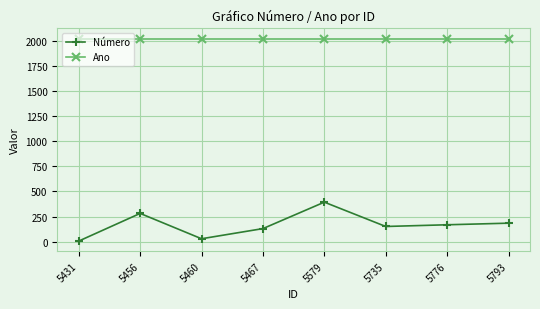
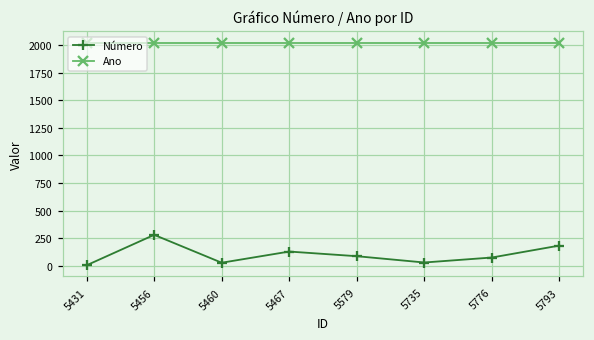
  {
    "Número": {
      "5431": 10,
      "5456": 280,
      "5460": 30,
      "5467": 130,
-     "5579": 390,
-     "5735": 150,
-     "5776": 170,
+     "5579": 90,
+     "5735": 30,
+     "5776": 80,
      "5793": 190
    },
    "Ano": {
      "5456": 2020,
      "5460": 2020,
      "5467": 2020,
      "5579": 2020,
      "5735": 2020,
      "5776": 2020,
      "5793": 2020
    }
  }
